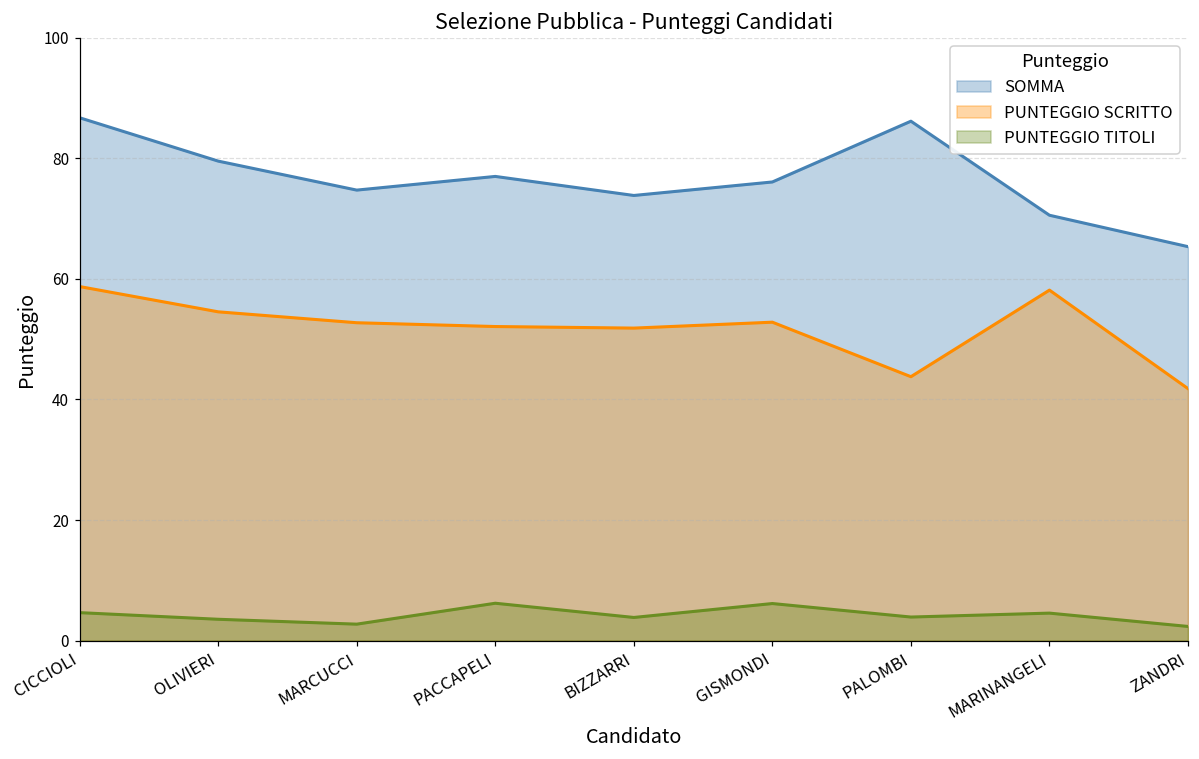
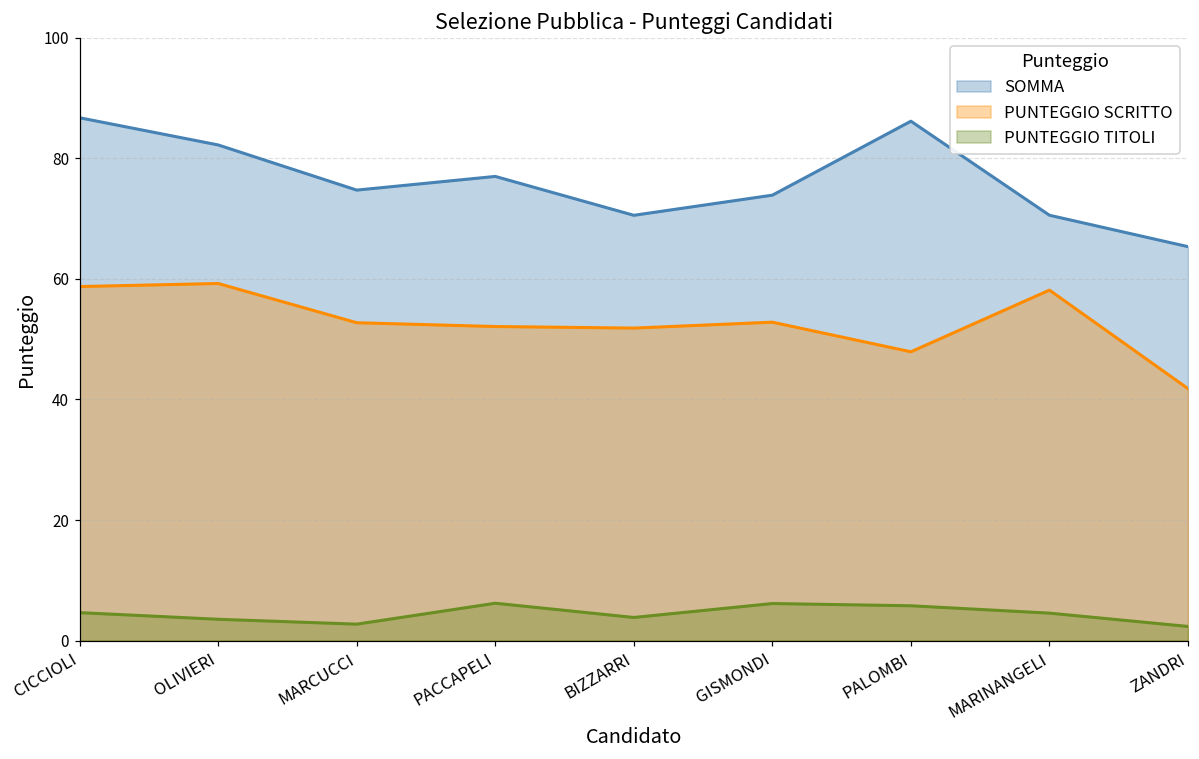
  {
    "SOMMA": {
      "CICCIOLI": 87,
-     "OLIVIERI": 80,
+     "OLIVIERI": 82,
      "MARCUCCI": 75,
      "PACCAPELI": 77,
-     "BIZZARRI": 74,
-     "GISMONDI": 76,
+     "BIZZARRI": 71,
+     "GISMONDI": 74,
      "PALOMBI": 86,
      "MARINANGELI": 71,
      "ZANDRI": 65
    },
    "PUNTEGGIO SCRITTO": {
      "CICCIOLI": 59,
-     "OLIVIERI": 55,
+     "OLIVIERI": 59,
      "MARCUCCI": 53,
      "PACCAPELI": 52,
      "BIZZARRI": 52,
      "GISMONDI": 53,
-     "PALOMBI": 44,
+     "PALOMBI": 48,
      "MARINANGELI": 58,
      "ZANDRI": 42
    },
    "PUNTEGGIO TITOLI": {
      "CICCIOLI": 5,
      "OLIVIERI": 4,
      "MARCUCCI": 3,
      "PACCAPELI": 6,
      "BIZZARRI": 4,
      "GISMONDI": 6,
-     "PALOMBI": 4,
+     "PALOMBI": 6,
      "MARINANGELI": 5,
      "ZANDRI": 2
    }
  }
